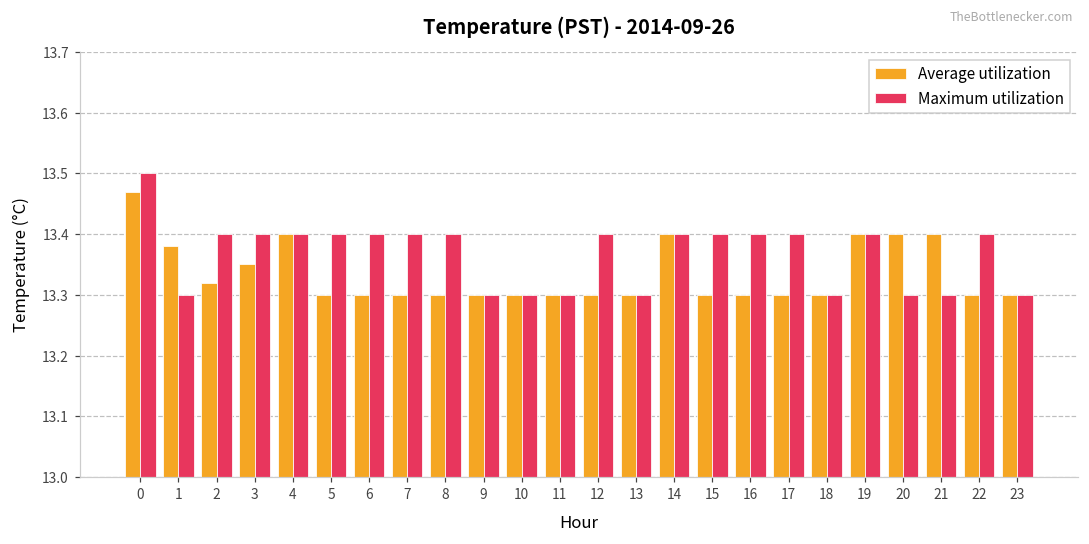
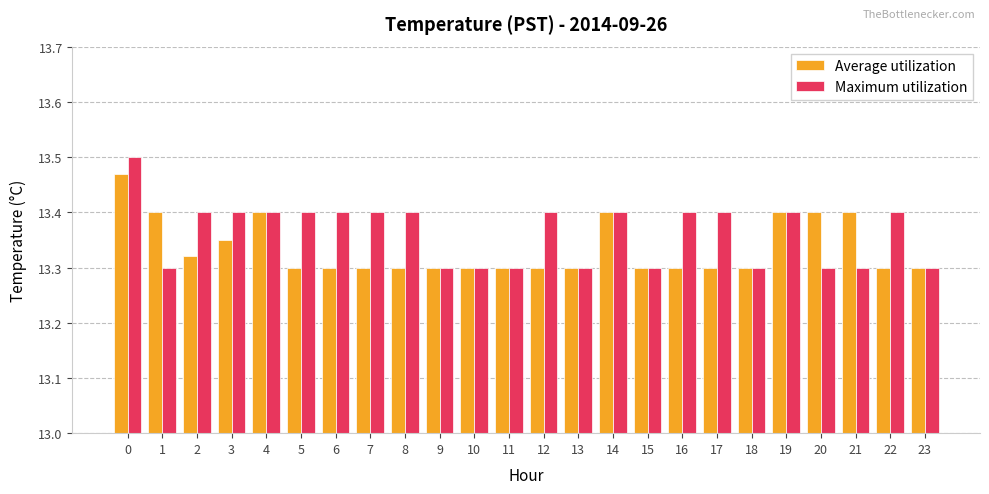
  {
    "Average utilization": {
      "0": 13.47,
-     "1": 13.38,
+     "1": 13.40,
      "2": 13.32,
      "3": 13.35,
      "4": 13.40,
      "5": 13.30,
      "6": 13.30,
      "7": 13.30,
      "8": 13.30,
      "9": 13.30,
      "10": 13.30,
      "11": 13.30,
      "12": 13.30,
      "13": 13.30,
      "14": 13.40,
      "15": 13.30,
      "16": 13.30,
      "17": 13.30,
      "18": 13.30,
      "19": 13.40,
      "20": 13.40,
      "21": 13.40,
      "22": 13.30,
      "23": 13.30
    },
    "Maximum utilization": {
      "0": 13.5,
      "1": 13.3,
      "2": 13.4,
      "3": 13.4,
      "4": 13.4,
      "5": 13.4,
      "6": 13.4,
      "7": 13.4,
      "8": 13.4,
      "9": 13.3,
      "10": 13.3,
      "11": 13.3,
      "12": 13.4,
      "13": 13.3,
      "14": 13.4,
-     "15": 13.4,
+     "15": 13.3,
      "16": 13.4,
      "17": 13.4,
      "18": 13.3,
      "19": 13.4,
      "20": 13.3,
      "21": 13.3,
      "22": 13.4,
      "23": 13.3
    }
  }
